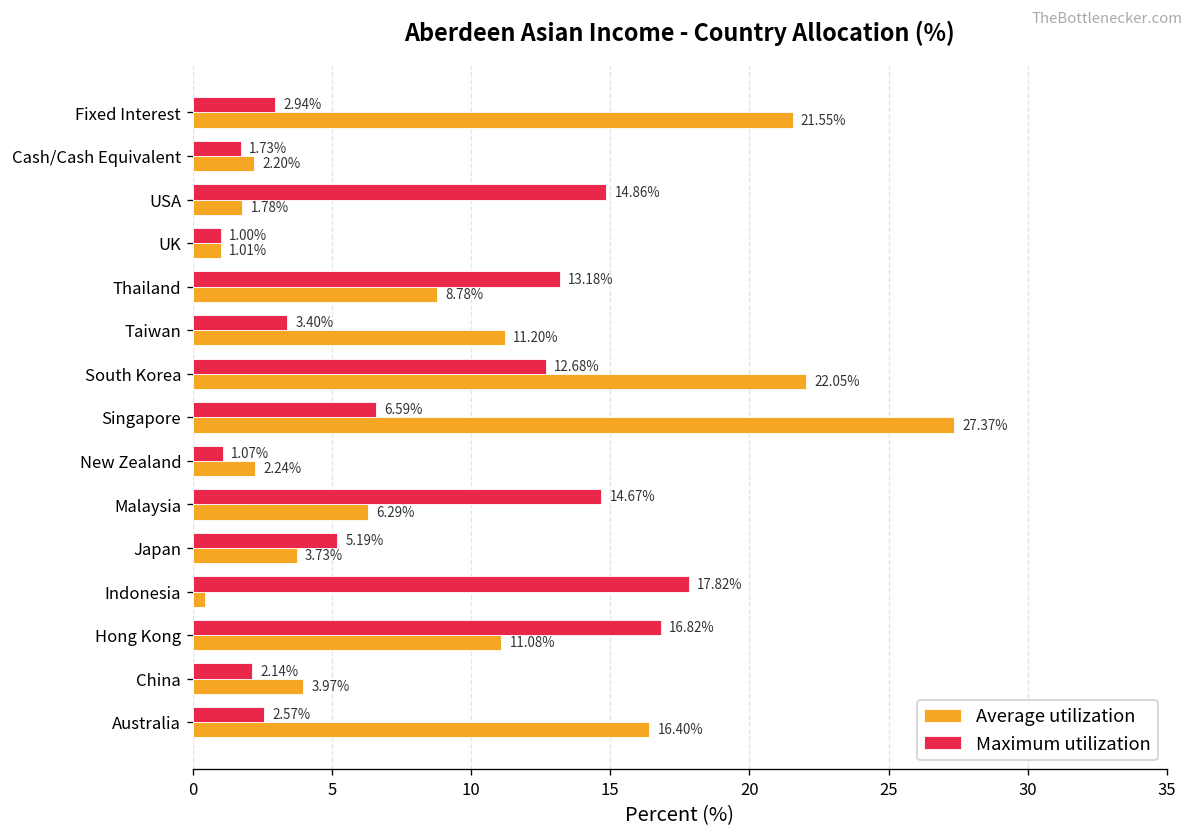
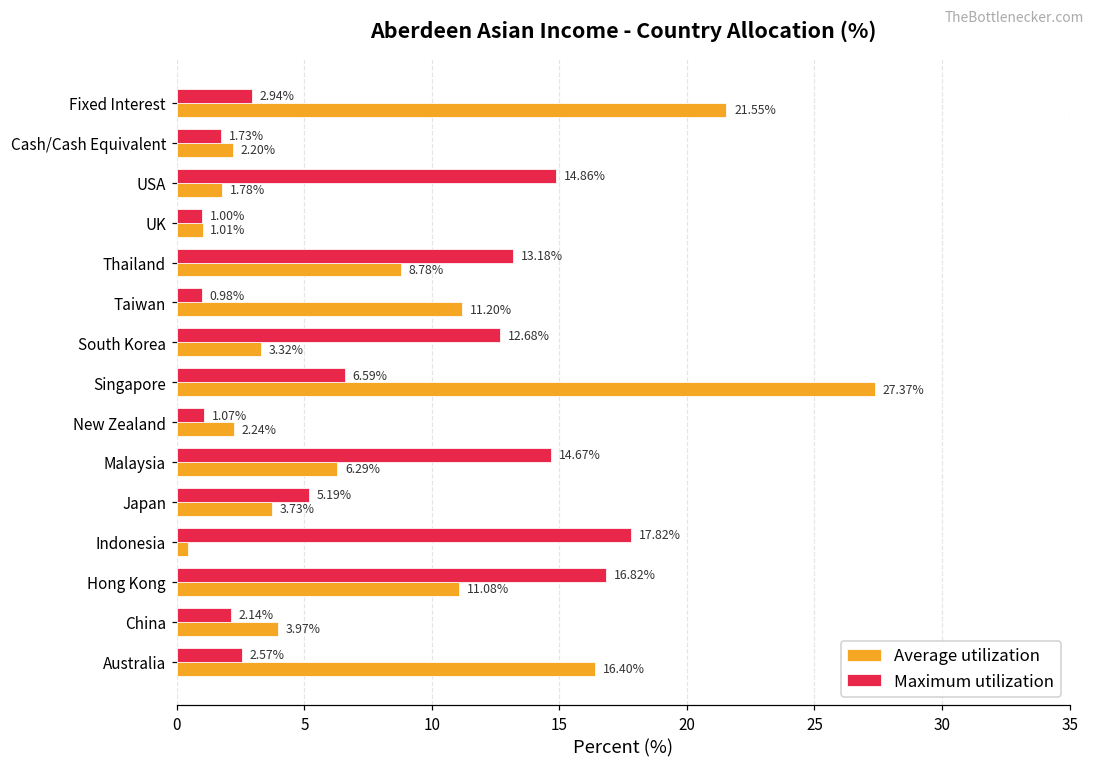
  {
    "Average utilization": {
      "Fixed Interest": "21.55%",
      "Cash/Cash Equivalent": "2.20%",
      "USA": "1.78%",
      "UK": "1.01%",
      "Thailand": "8.78%",
      "Taiwan": "11.20%",
-     "South Korea": "22.05%",
+     "South Korea": "3.32%",
      "Singapore": "27.37%",
      "New Zealand": "2.24%",
      "Malaysia": "6.29%",
      "Japan": "3.73%",
      "Hong Kong": "11.08%",
      "China": "3.97%",
      "Australia": "16.40%"
    },
    "Maximum utilization": {
      "Fixed Interest": "2.94%",
      "Cash/Cash Equivalent": "1.73%",
      "USA": "14.86%",
      "UK": "1.00%",
      "Thailand": "13.18%",
-     "Taiwan": "3.40%",
+     "Taiwan": "0.98%",
      "South Korea": "12.68%",
      "Singapore": "6.59%",
      "New Zealand": "1.07%",
      "Malaysia": "14.67%",
      "Japan": "5.19%",
      "Indonesia": "17.82%",
      "Hong Kong": "16.82%",
      "China": "2.14%",
      "Australia": "2.57%"
    }
  }
